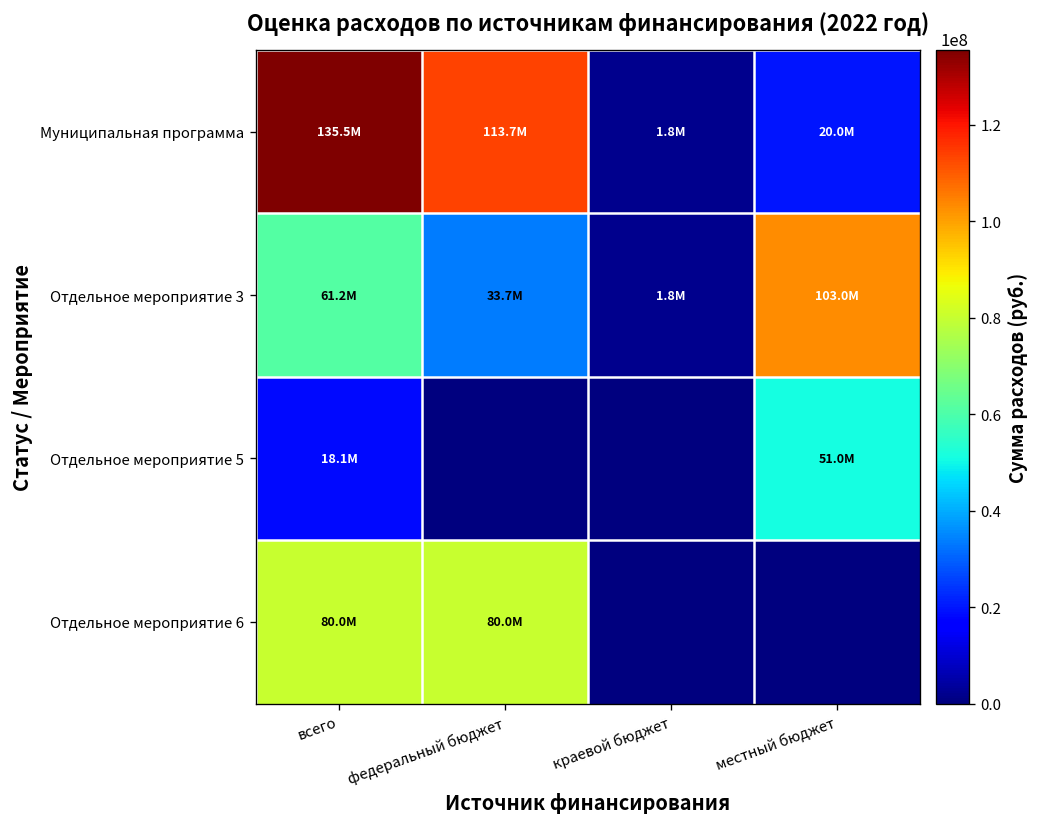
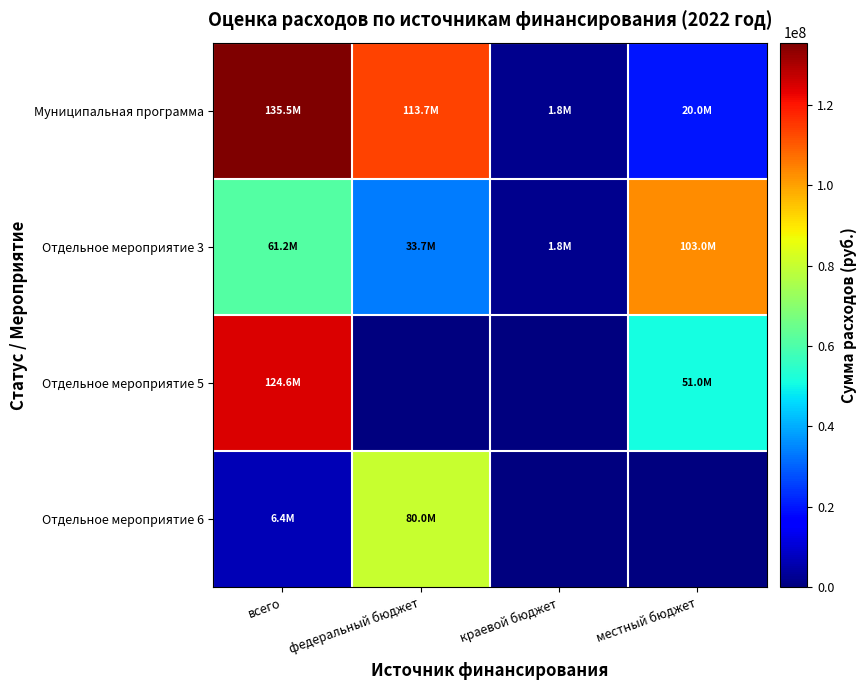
  {
    "Муниципальная программа": {
      "всего": "135.5M",
      "федеральный бюджет": "113.7M",
      "краевой бюджет": "1.8M",
      "местный бюджет": "20.0M"
    },
    "Отдельное мероприятие 3": {
      "всего": "61.2M",
      "федеральный бюджет": "33.7M",
      "краевой бюджет": "1.8M",
      "местный бюджет": "103.0M"
    },
    "Отдельное мероприятие 5": {
-     "всего": "18.1M",
+     "всего": "124.6M",
      "местный бюджет": "51.0M"
    },
    "Отдельное мероприятие 6": {
-     "всего": "80.0M",
+     "всего": "6.4M",
      "федеральный бюджет": "80.0M"
    }
  }
